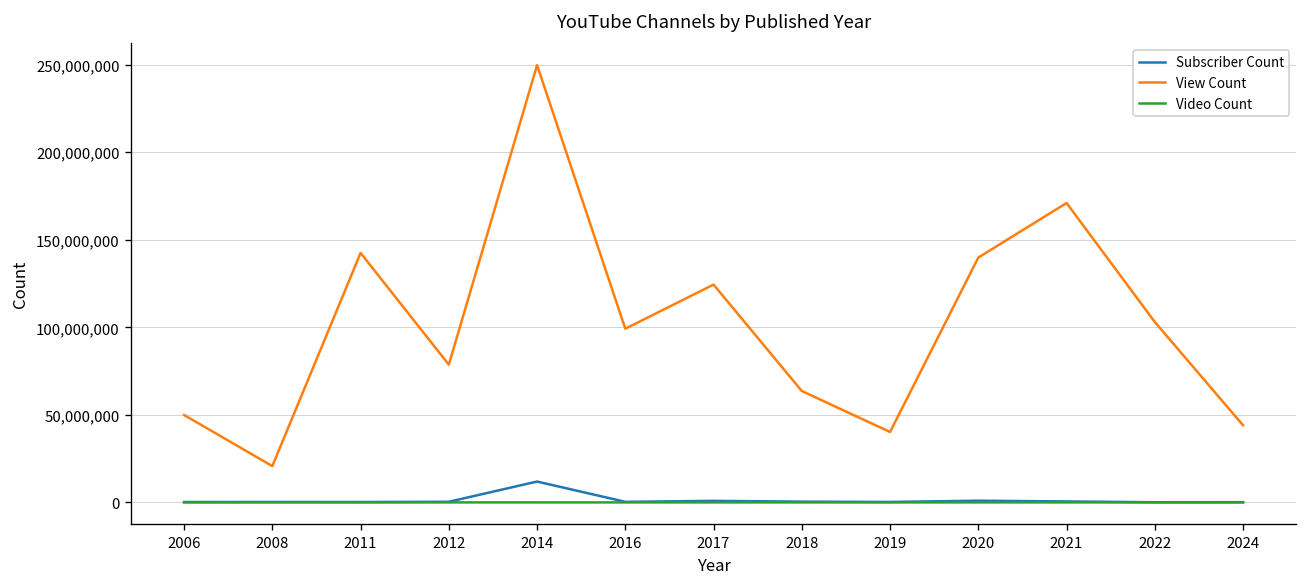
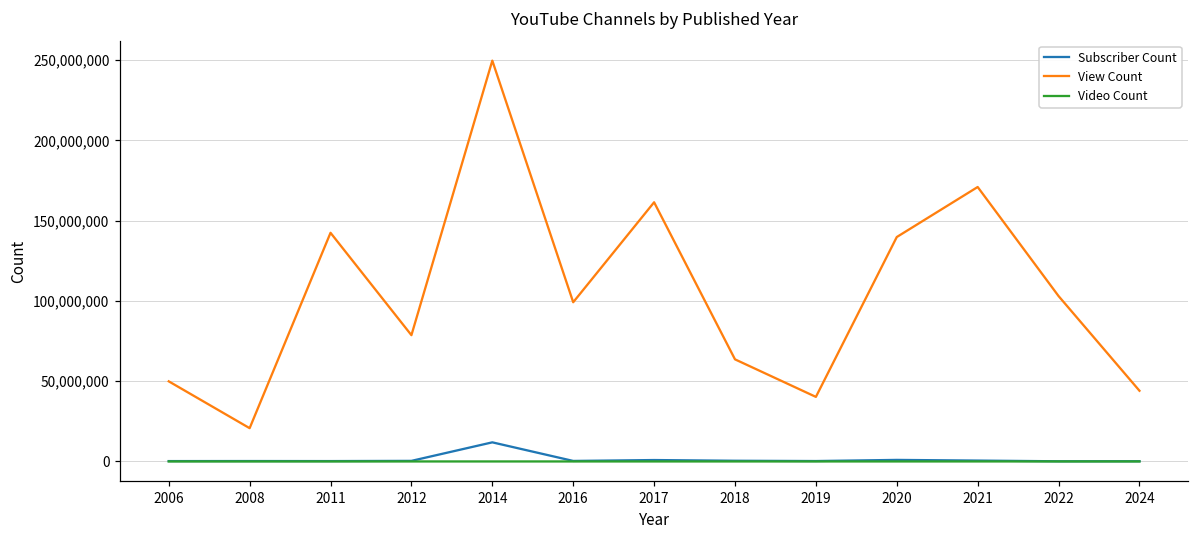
  {
    "Subscriber Count": {
      "2014": "12,000,000"
    },
    "View Count": {
      "2006": "50,000,000",
      "2008": "21,000,000",
      "2011": "142,000,000",
      "2012": "79,000,000",
      "2014": "250,000,000",
      "2016": "99,000,000",
-     "2017": "124,000,000",
+     "2017": "161,000,000",
      "2018": "64,000,000",
      "2019": "40,000,000",
      "2020": "140,000,000",
      "2021": "171,000,000",
      "2022": "103,000,000",
      "2024": "44,000,000"
    },
    "Video Count": {
      "2014": "0"
    }
  }
